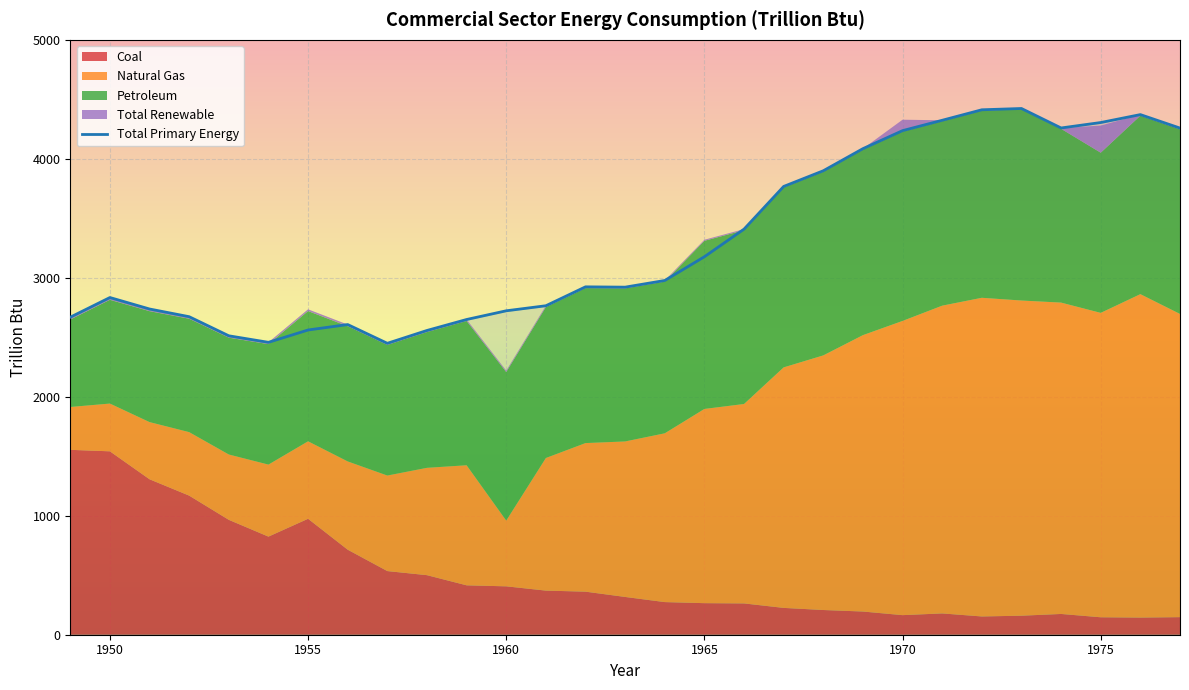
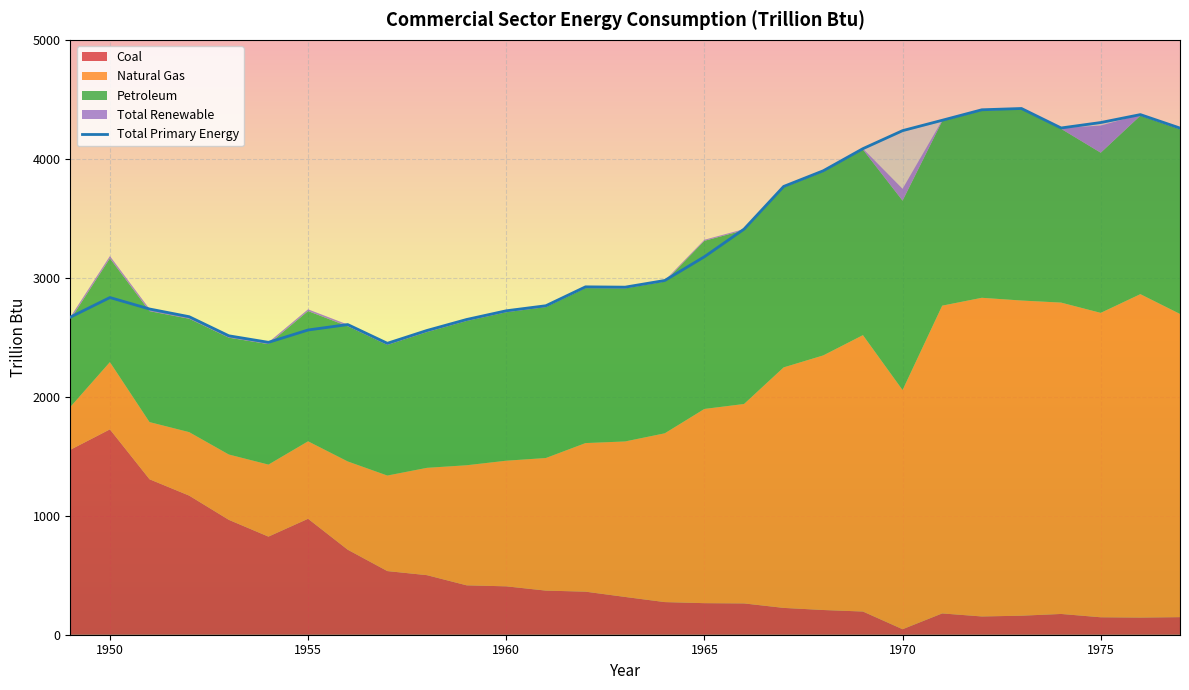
  {
    "Coal": {
-     "1950": 1540,
+     "1950": 1730,
      "1955": 970,
      "1960": 410,
      "1965": 270,
-     "1970": 160,
+     "1970": 50,
      "1975": 150
    },
    "Natural Gas": {
-     "1950": 400,
+     "1950": 570,
      "1955": 650,
-     "1960": 550,
+     "1960": 1060,
      "1965": 1630,
-     "1970": 2470,
+     "1970": 2010,
      "1975": 2560
    },
    "Petroleum": {
      "1975": 1350
    },
    "Total Renewable": {
      "1970": 100,
      "1975": 230
    },
    "Total Primary Energy": {
      "1955": 2560,
      "1965": 3180,
      "1975": 4310
    }
  }
